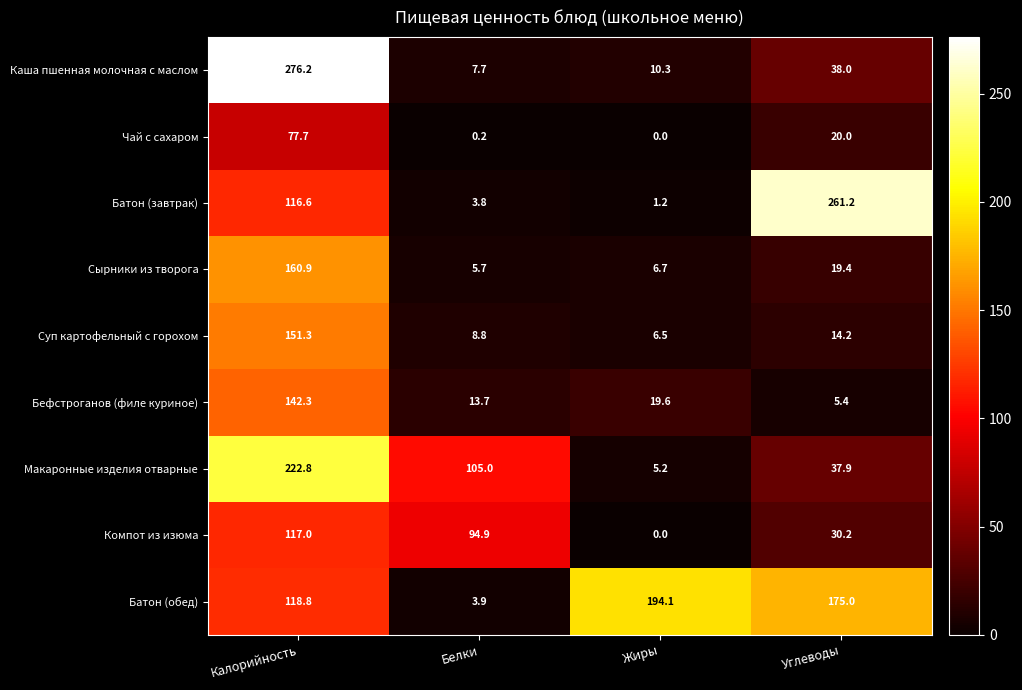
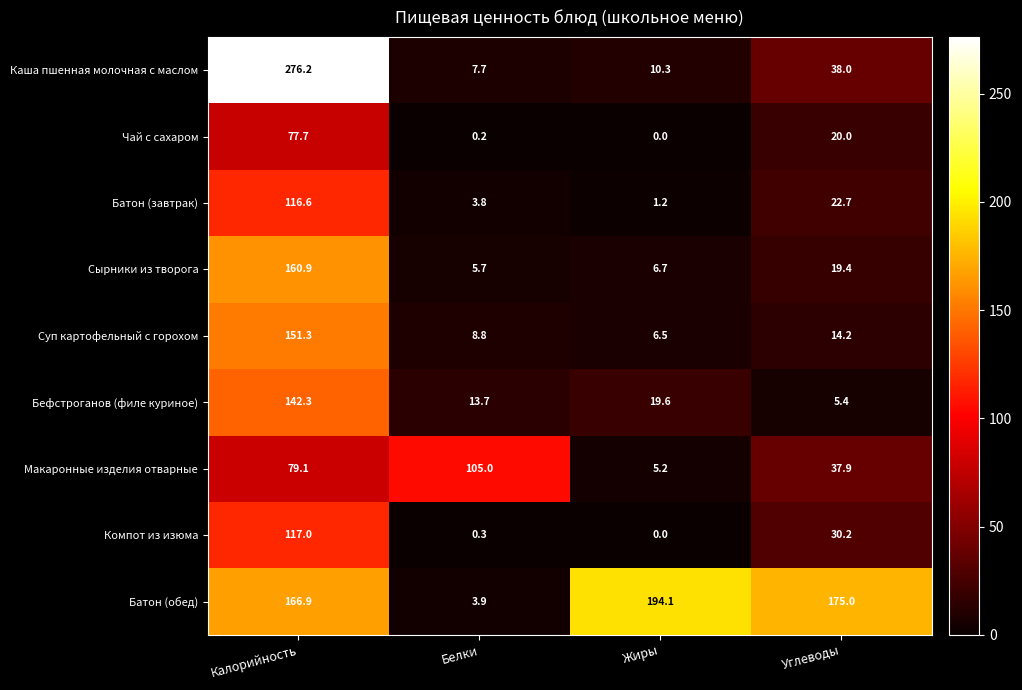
  {
    "Каша пшенная молочная с маслом": {
      "Калорийность": 276.2,
      "Белки": 7.7,
      "Жиры": 10.3,
      "Углеводы": 38.0
    },
    "Чай с сахаром": {
      "Калорийность": 77.7,
      "Белки": 0.2,
      "Жиры": 0.0,
      "Углеводы": 20.0
    },
    "Батон (завтрак)": {
      "Калорийность": 116.6,
      "Белки": 3.8,
      "Жиры": 1.2,
-     "Углеводы": 261.2
+     "Углеводы": 22.7
    },
    "Сырники из творога": {
      "Калорийность": 160.9,
      "Белки": 5.7,
      "Жиры": 6.7,
      "Углеводы": 19.4
    },
    "Суп картофельный с горохом": {
      "Калорийность": 151.3,
      "Белки": 8.8,
      "Жиры": 6.5,
      "Углеводы": 14.2
    },
    "Бефстроганов (филе куриное)": {
      "Калорийность": 142.3,
      "Белки": 13.7,
      "Жиры": 19.6,
      "Углеводы": 5.4
    },
    "Макаронные изделия отварные": {
-     "Калорийность": 222.8,
+     "Калорийность": 79.1,
      "Белки": 105.0,
      "Жиры": 5.2,
      "Углеводы": 37.9
    },
    "Компот из изюма": {
      "Калорийность": 117.0,
-     "Белки": 94.9,
+     "Белки": 0.3,
      "Жиры": 0.0,
      "Углеводы": 30.2
    },
    "Батон (обед)": {
-     "Калорийность": 118.8,
+     "Калорийность": 166.9,
      "Белки": 3.9,
      "Жиры": 194.1,
      "Углеводы": 175.0
    }
  }
